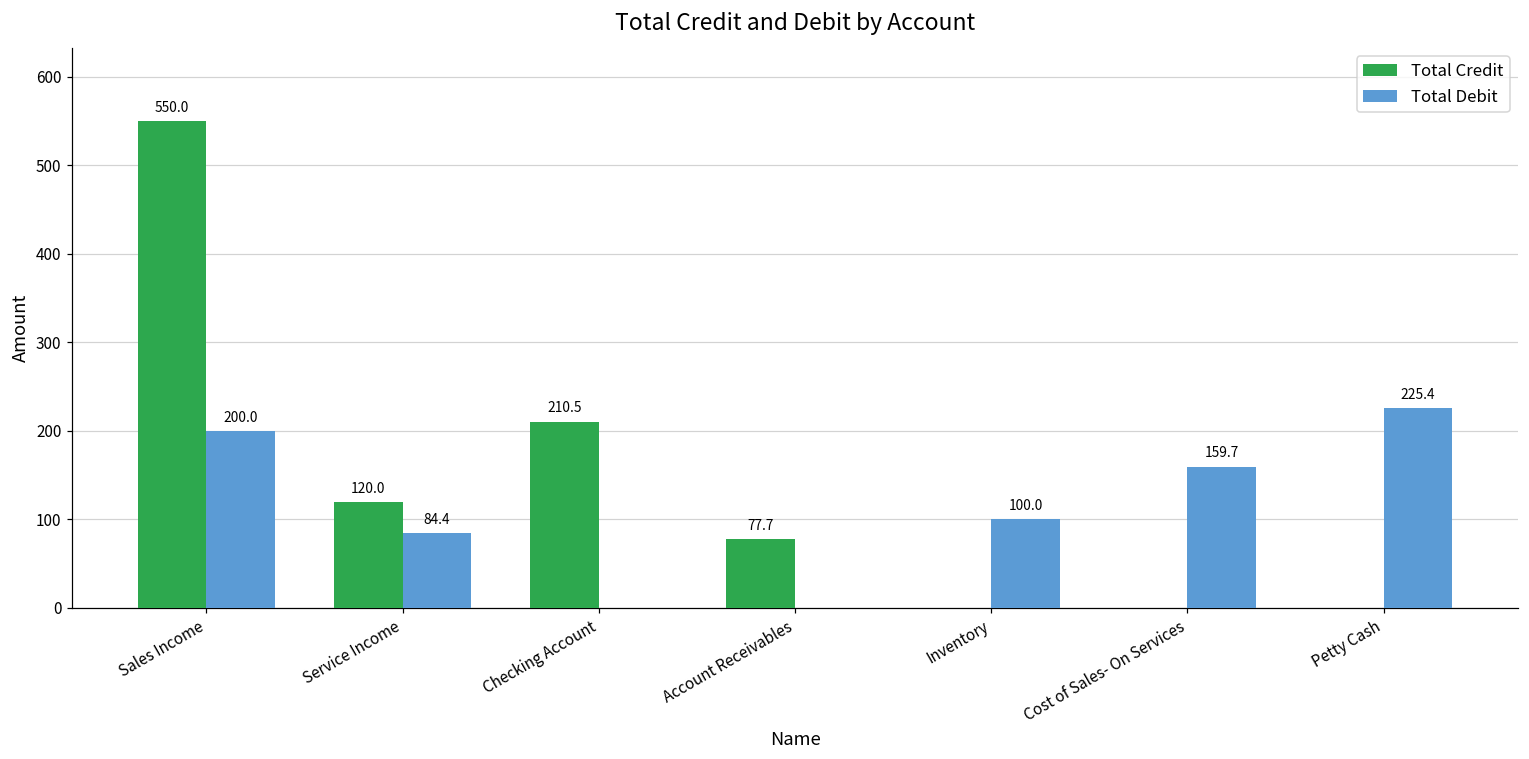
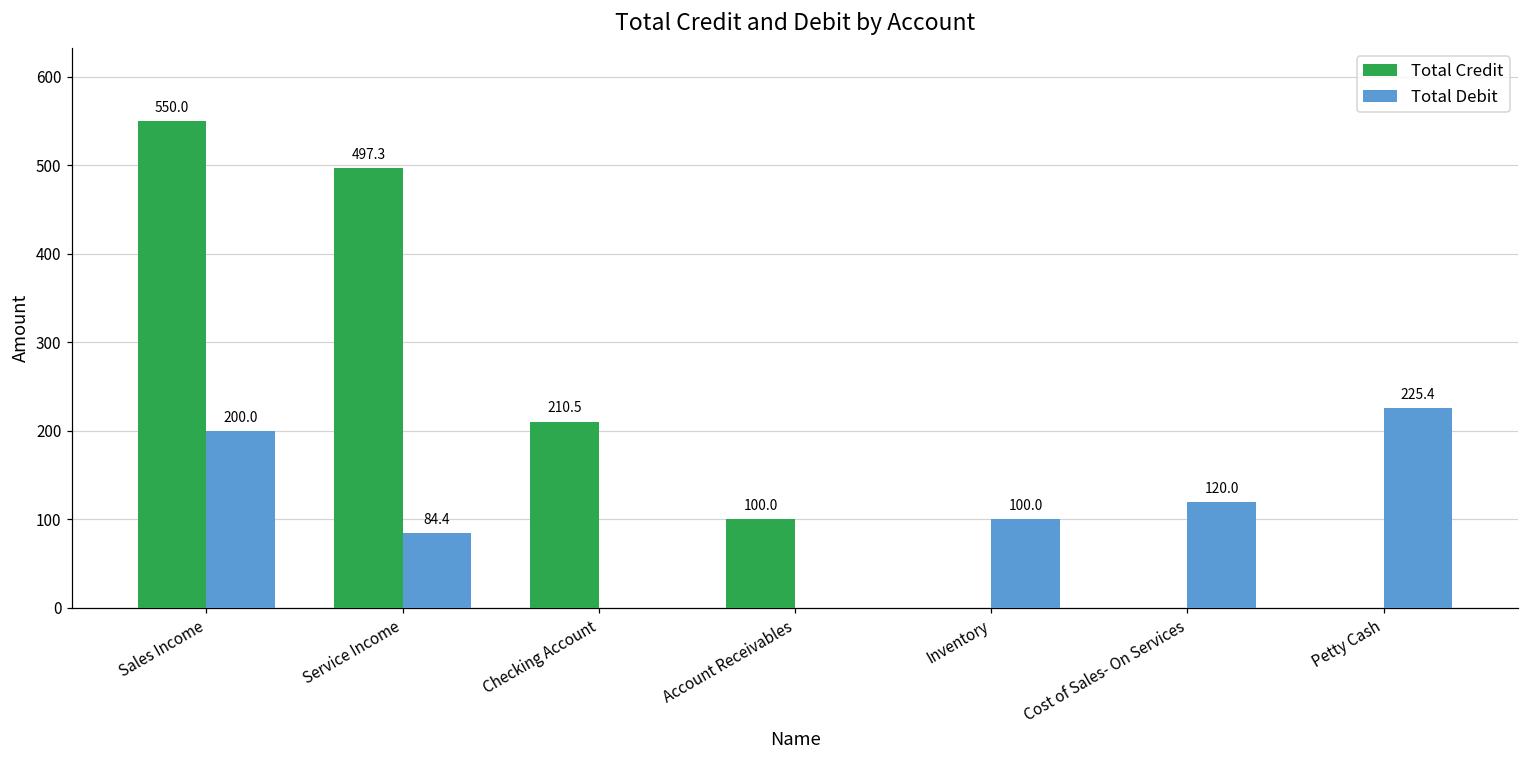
  {
    "Total Credit": {
      "Sales Income": 550.0,
-     "Service Income": 120.0,
+     "Service Income": 497.3,
      "Checking Account": 210.5,
-     "Account Receivables": 77.7
+     "Account Receivables": 100.0
    },
    "Total Debit": {
      "Sales Income": 200.0,
      "Service Income": 84.4,
      "Inventory": 100.0,
-     "Cost of Sales- On Services": 159.7,
+     "Cost of Sales- On Services": 120.0,
      "Petty Cash": 225.4
    }
  }
